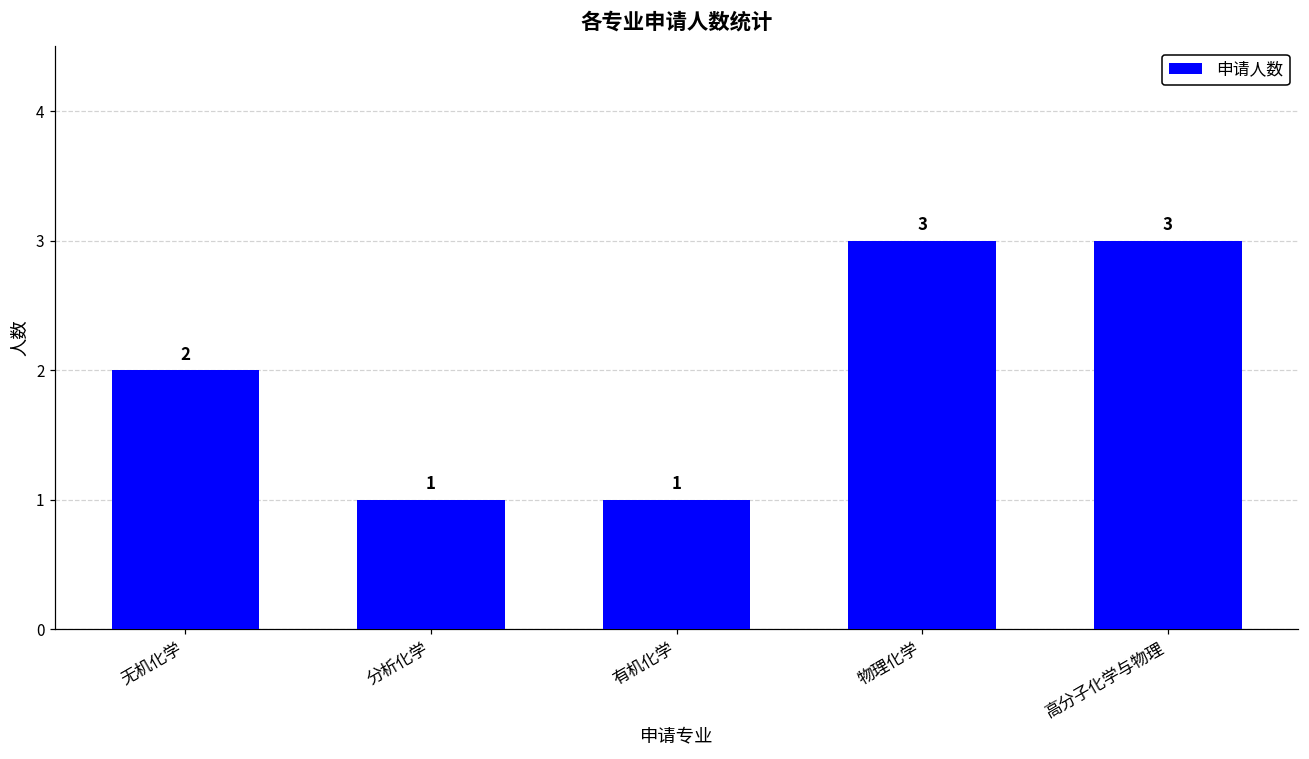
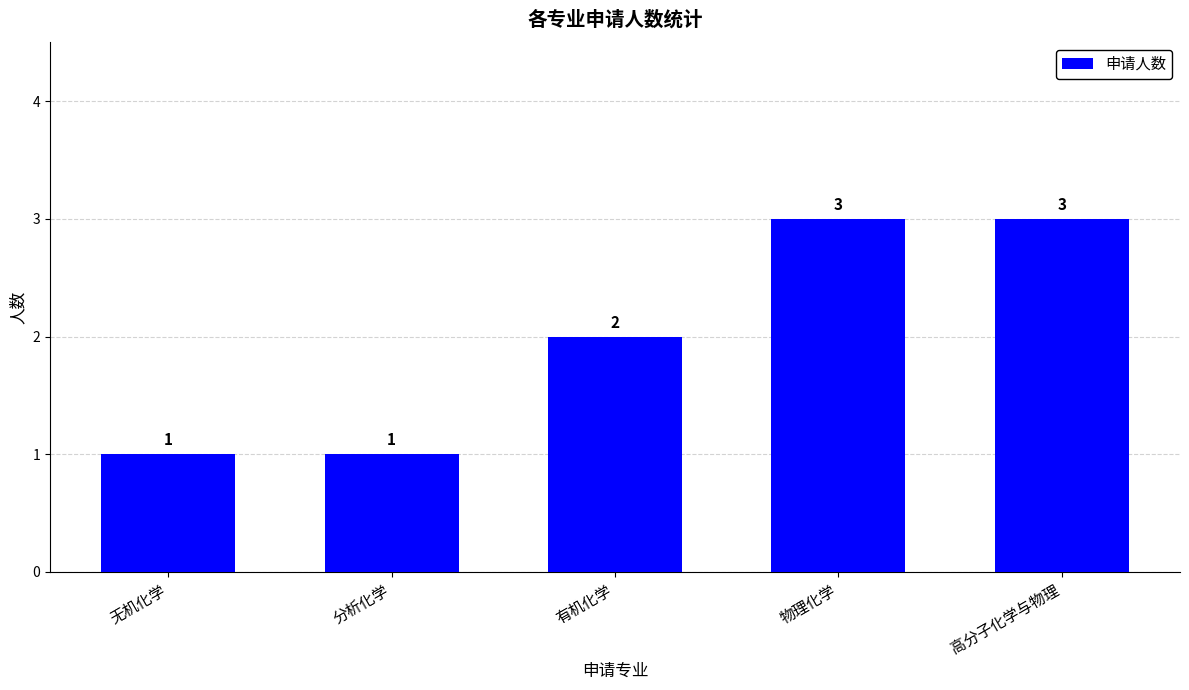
  {
-   "无机化学": 2,
+   "无机化学": 1,
    "分析化学": 1,
-   "有机化学": 1,
+   "有机化学": 2,
    "物理化学": 3,
    "高分子化学与物理": 3
  }
